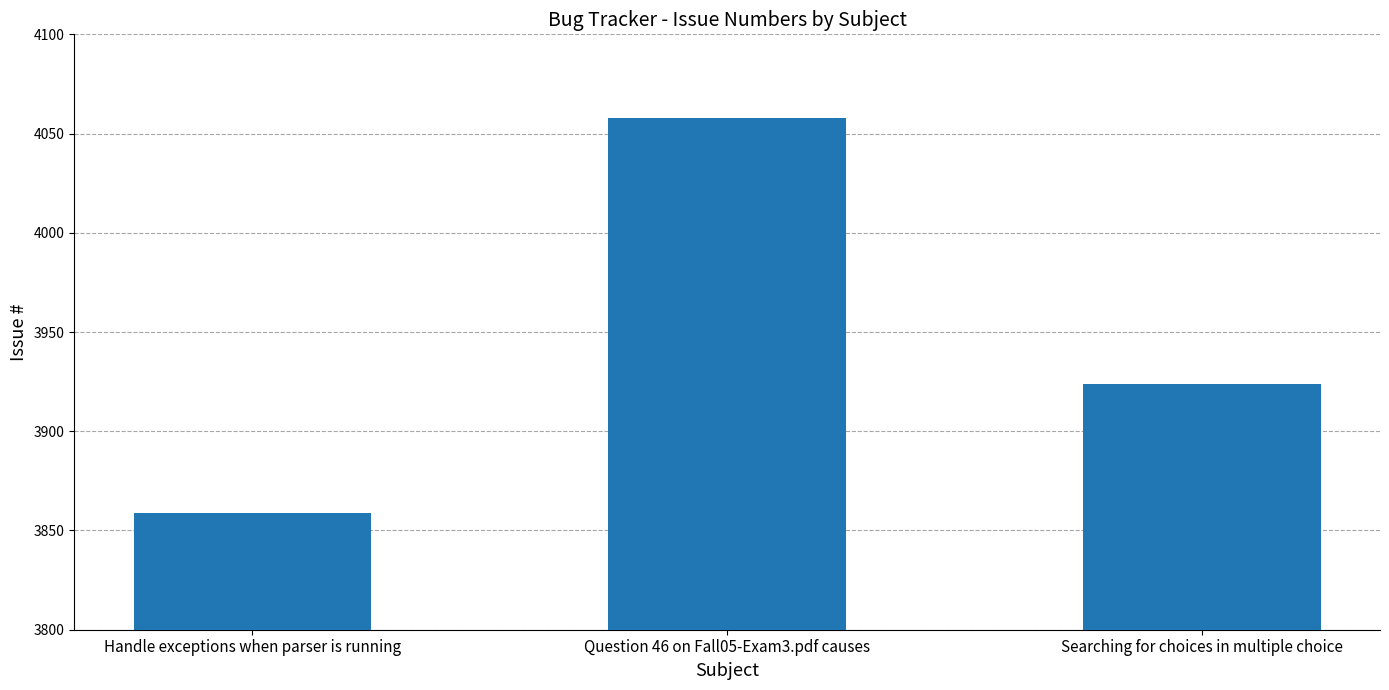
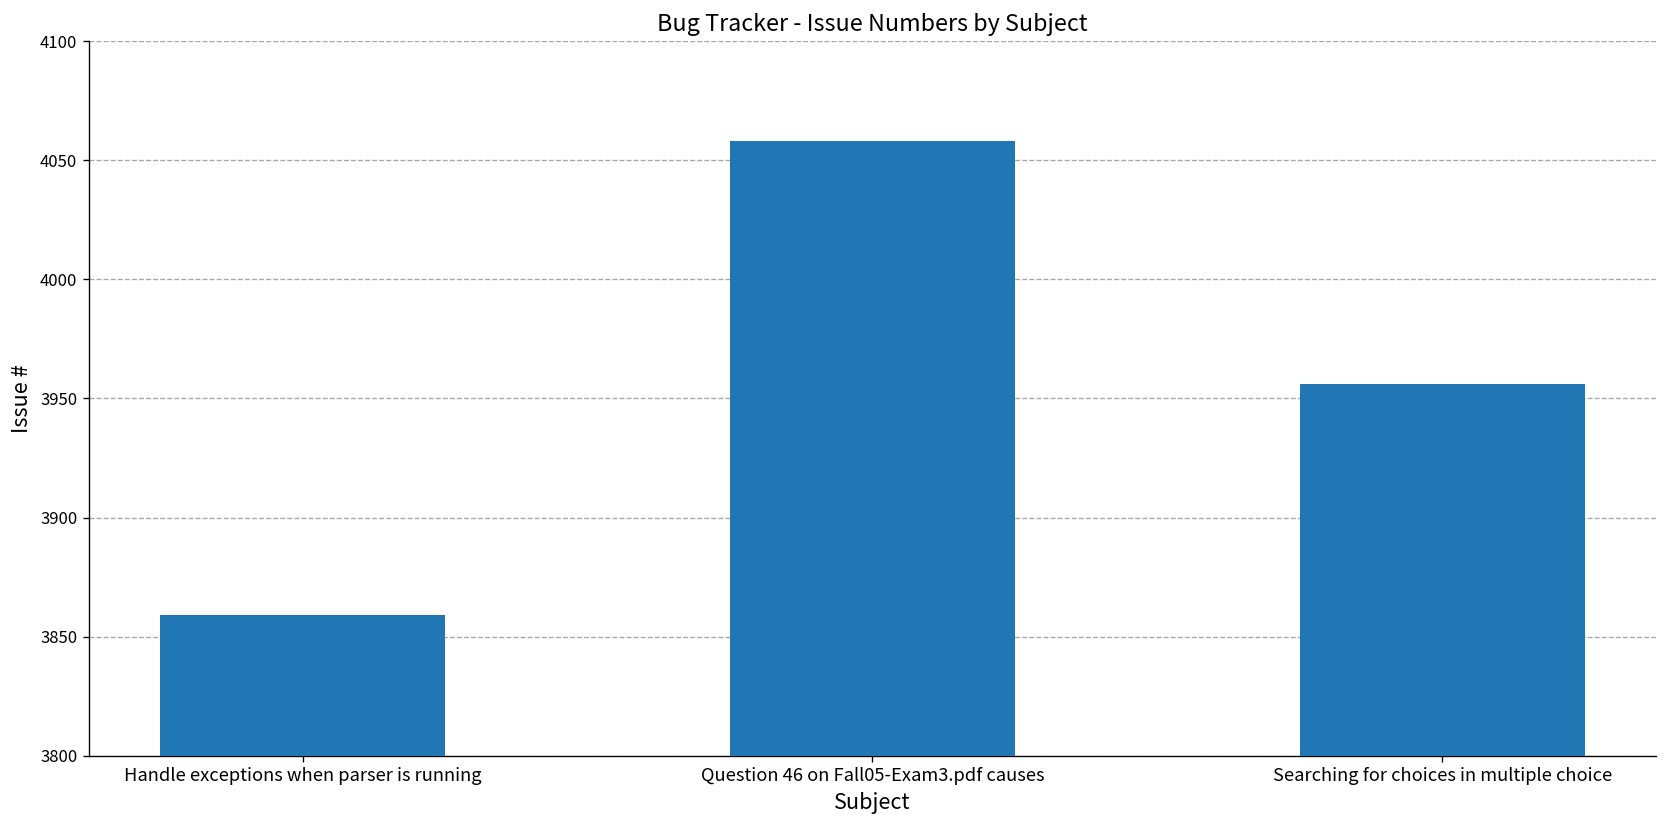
  {
    "Handle exceptions when parser is running": 3859,
    "Question 46 on Fall05-Exam3.pdf causes": 4058,
-   "Searching for choices in multiple choice": 3924
+   "Searching for choices in multiple choice": 3956
  }
